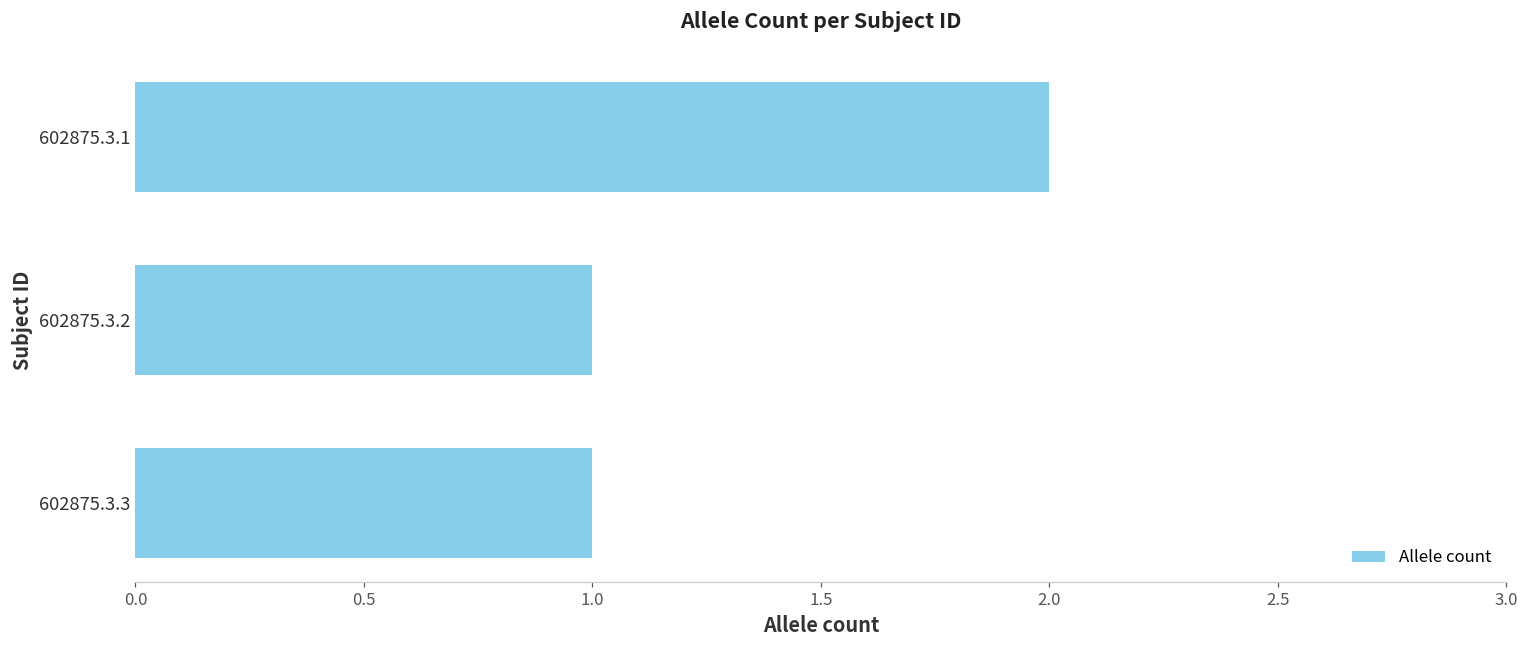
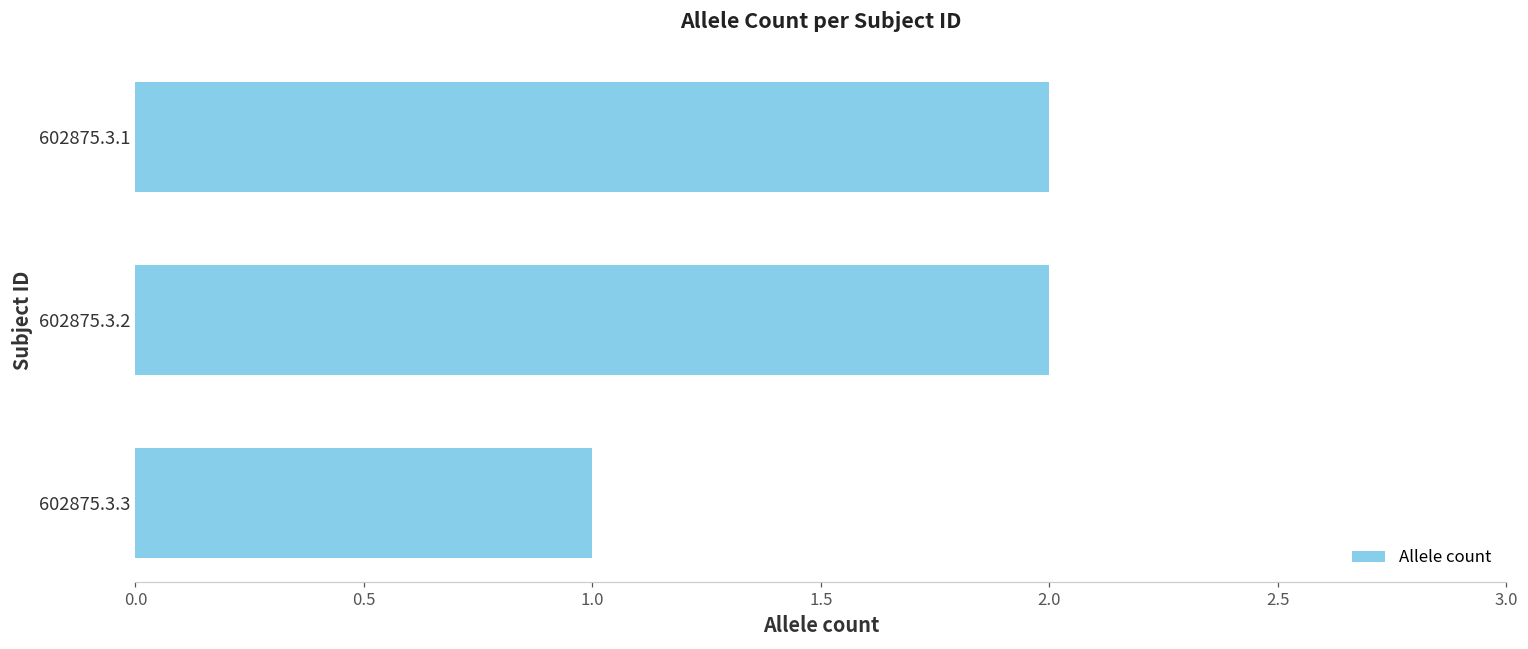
  {
    "602875.3.1": 2,
-   "602875.3.2": 1,
+   "602875.3.2": 2,
    "602875.3.3": 1
  }
